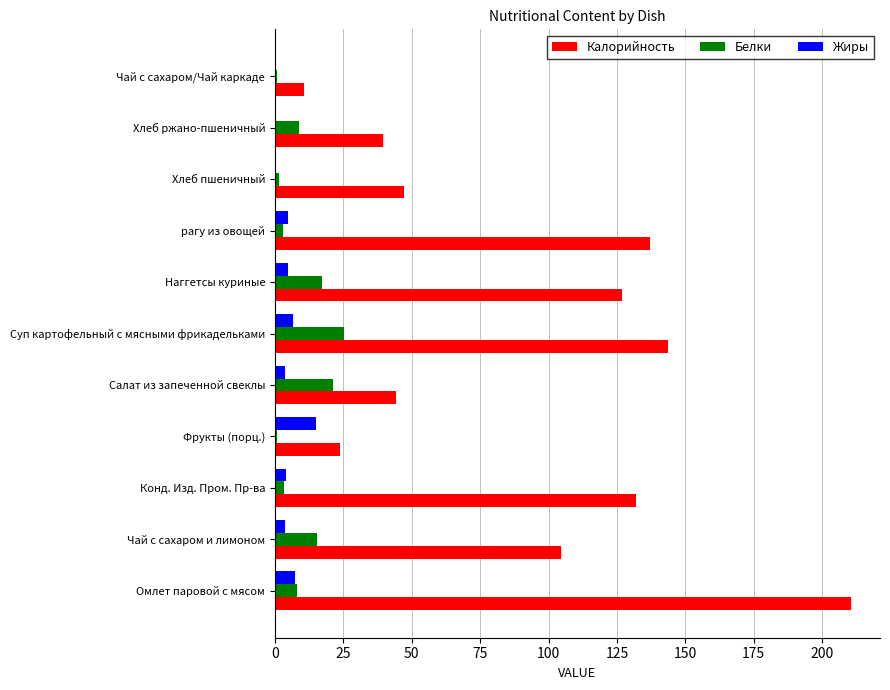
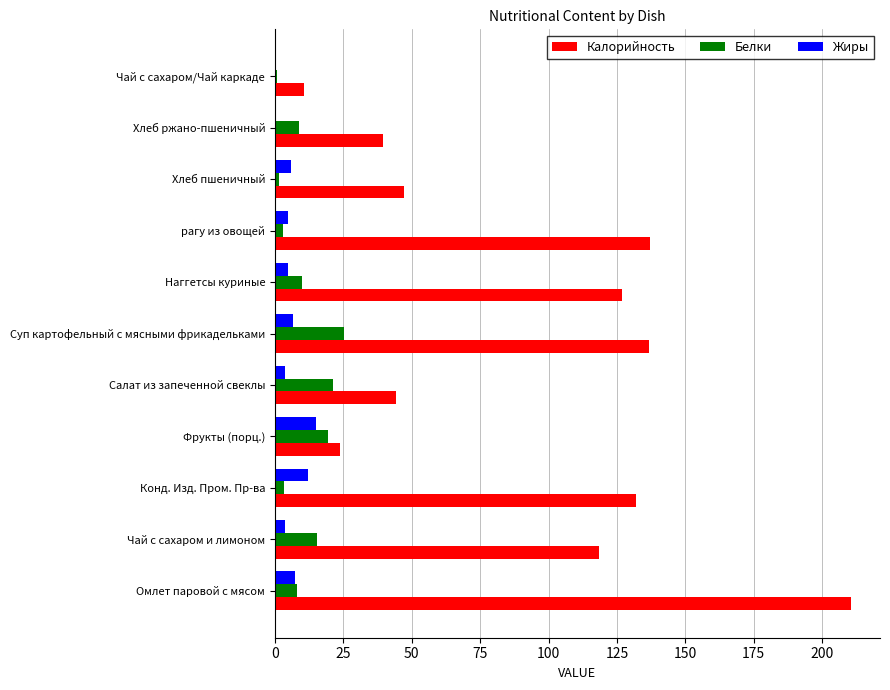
  {
    "Калорийность": {
      "Чай с сахаром/Чай каркаде": 11,
      "Хлеб ржано-пшеничный": 40,
      "Хлеб пшеничный": 47,
      "рагу из овощей": 137,
      "Наггетсы куриные": 127,
-     "Суп картофельный с мясными фрикадельками": 144,
+     "Суп картофельный с мясными фрикадельками": 137,
      "Салат из запеченной свеклы": 44,
      "Фрукты (порц.)": 24,
      "Конд. Изд. Пром. Пр-ва": 132,
-     "Чай с сахаром и лимоном": 104,
+     "Чай с сахаром и лимоном": 119,
      "Омлет паровой с мясом": 211
    },
    "Белки": {
      "Хлеб ржано-пшеничный": 9,
      "Хлеб пшеничный": 2,
      "рагу из овощей": 3,
-     "Наггетсы куриные": 17,
+     "Наггетсы куриные": 10,
      "Суп картофельный с мясными фрикадельками": 25,
      "Салат из запеченной свеклы": 21,
-     "Фрукты (порц.)": 1,
+     "Фрукты (порц.)": 19,
      "Конд. Изд. Пром. Пр-ва": 3,
      "Чай с сахаром и лимоном": 15,
      "Омлет паровой с мясом": 8
    },
    "Жиры": {
      "Чай с сахаром/Чай каркаде": 0,
-     "Хлеб пшеничный": 0,
+     "Хлеб пшеничный": 6,
      "рагу из овощей": 5,
      "Наггетсы куриные": 5,
      "Суп картофельный с мясными фрикадельками": 7,
      "Салат из запеченной свеклы": 4,
      "Фрукты (порц.)": 15,
-     "Конд. Изд. Пром. Пр-ва": 4,
+     "Конд. Изд. Пром. Пр-ва": 12,
      "Чай с сахаром и лимоном": 4,
      "Омлет паровой с мясом": 7
    }
  }
